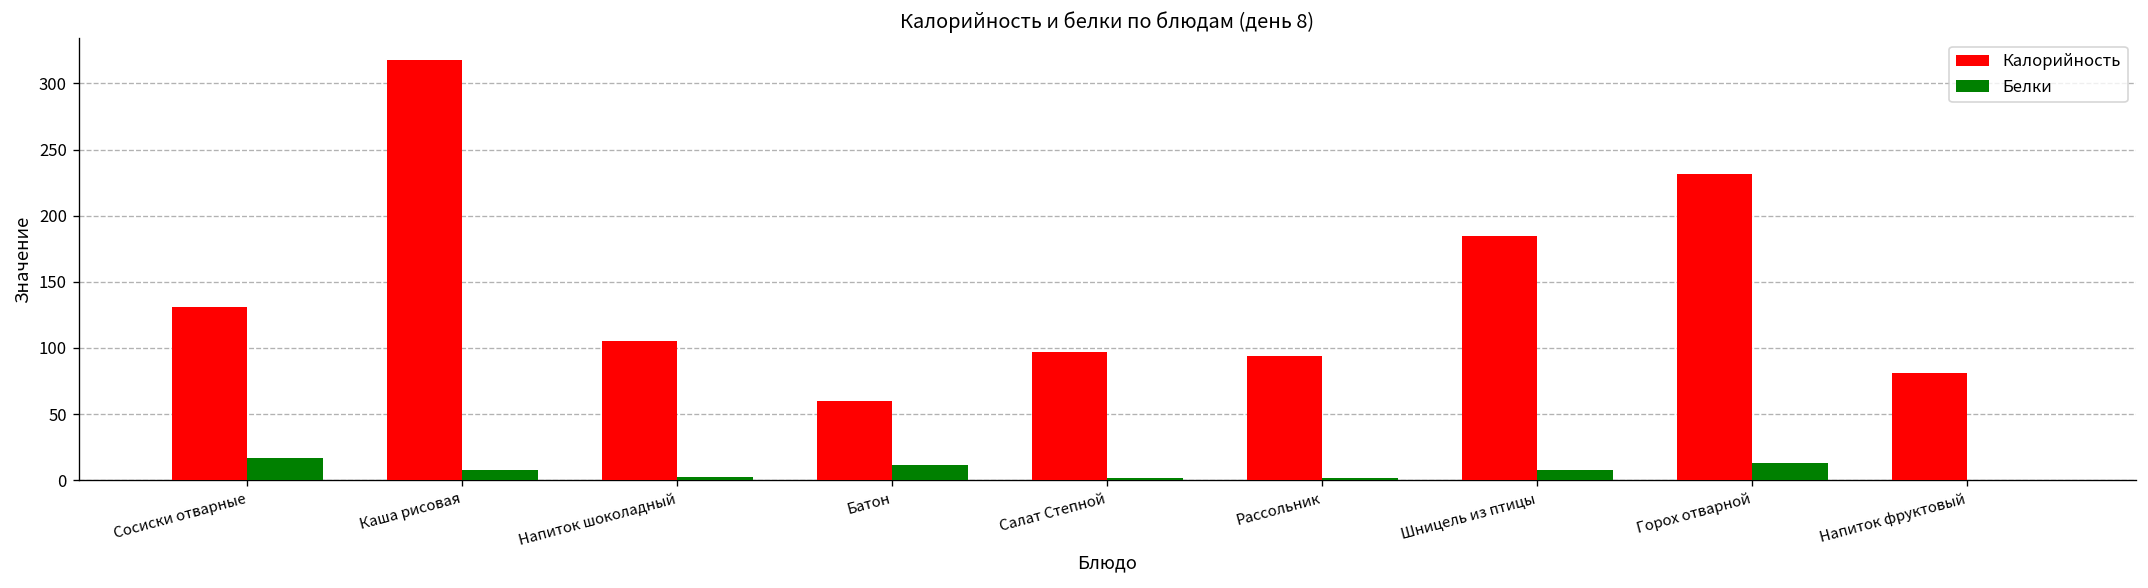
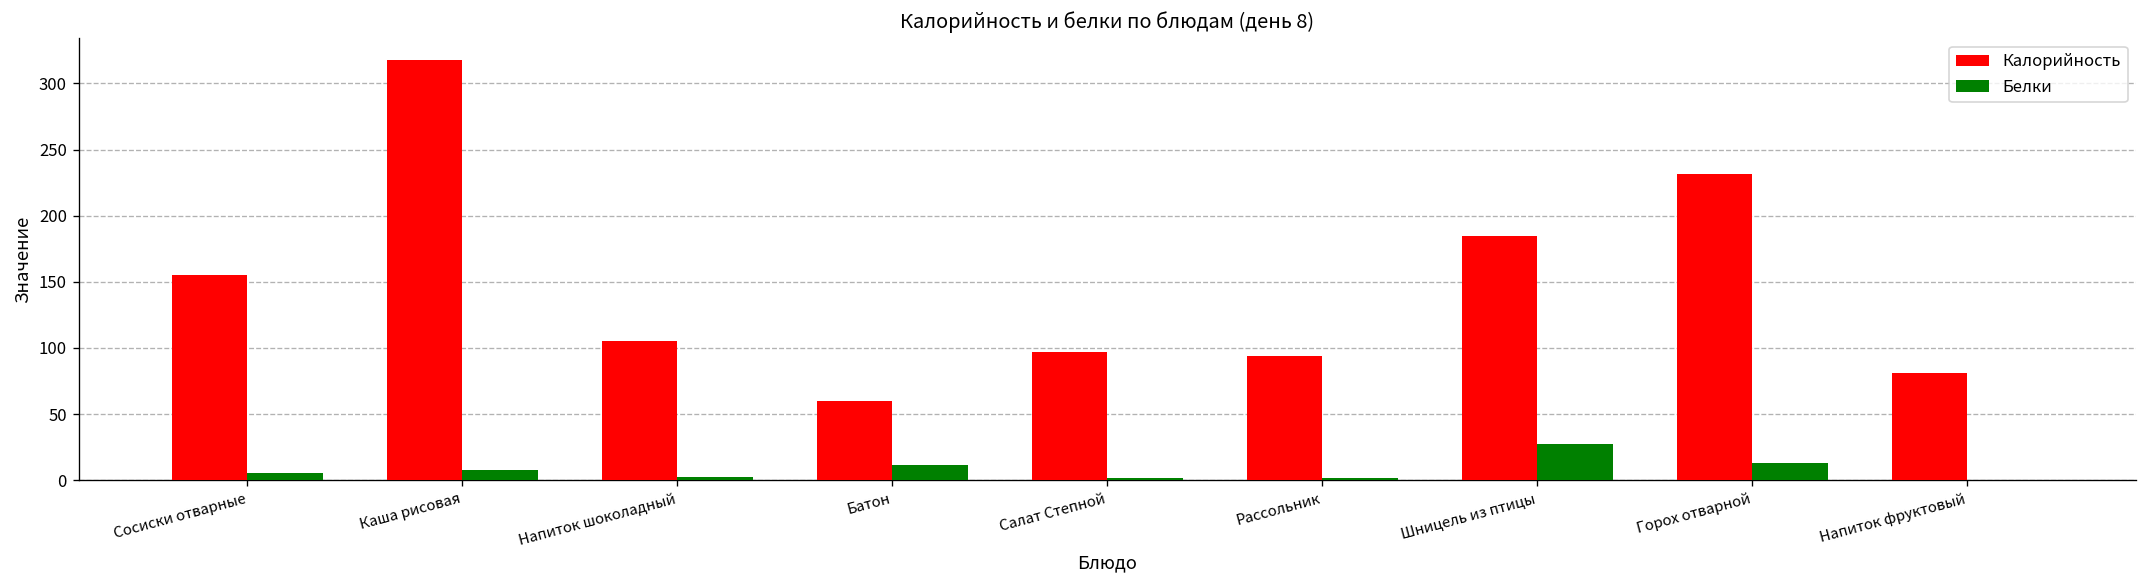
  {
    "Калорийность": {
-     "Сосиски отварные": 131,
+     "Сосиски отварные": 155,
      "Каша рисовая": 318,
      "Напиток шоколадный": 105,
      "Батон": 60,
      "Салат Степной": 97,
      "Рассольник": 94,
      "Шницель из птицы": 185,
      "Горох отварной": 232,
      "Напиток фруктовый": 81
    },
    "Белки": {
-     "Сосиски отварные": 17,
+     "Сосиски отварные": 5,
      "Каша рисовая": 7,
      "Батон": 12,
-     "Шницель из птицы": 8,
+     "Шницель из птицы": 28,
      "Горох отварной": 13
    }
  }
